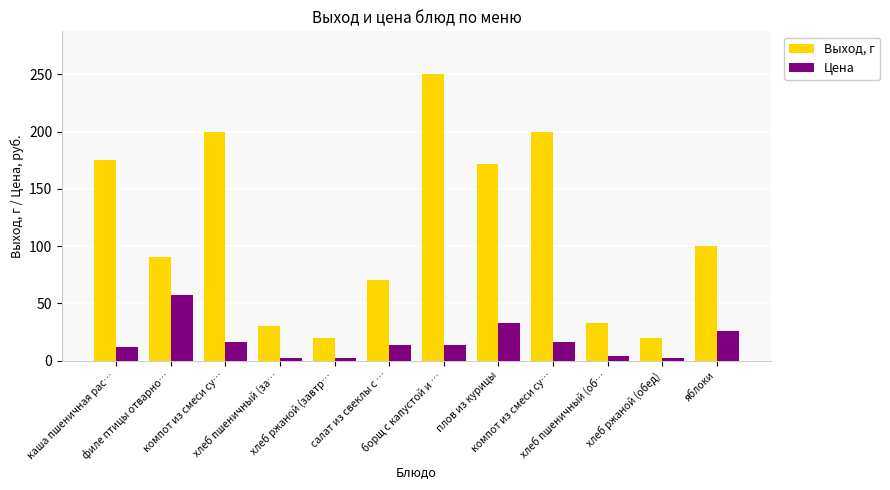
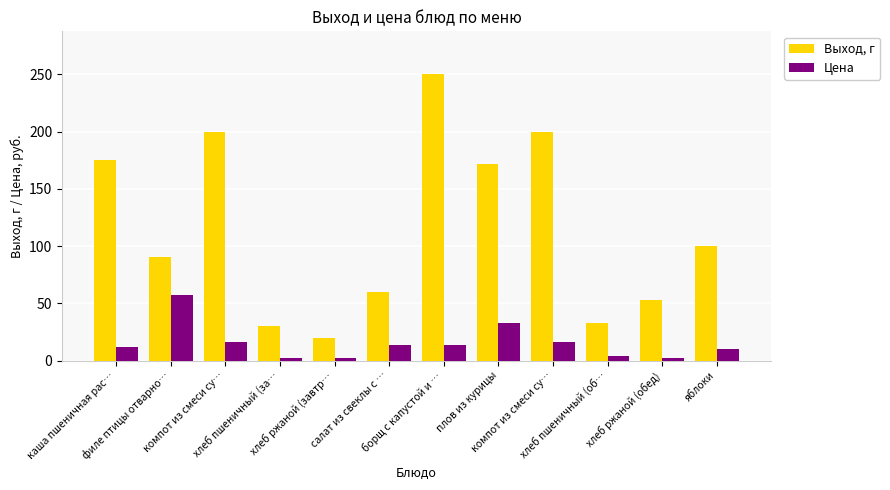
  {
    "Выход, г": {
      "каша пшеничная рас…": 175,
      "филе птицы отварно…": 90,
      "хлеб пшеничный (за…": 30,
      "хлеб ржаной (завтр…": 20,
-     "салат из свеклы с …": 70,
+     "салат из свеклы с …": 60,
      "борщ с капустой и …": 250,
      "плов из курицы": 172,
      "хлеб пшеничный (об…": 33,
-     "хлеб ржаной (обед)": 20,
+     "хлеб ржаной (обед)": 53,
      "яблоки": 100
    },
    "Цена": {
      "каша пшеничная рас…": 12,
      "филе птицы отварно…": 57,
      "хлеб пшеничный (за…": 3,
      "салат из свеклы с …": 13,
      "борщ с капустой и …": 13,
      "плов из курицы": 33,
      "хлеб пшеничный (об…": 4,
-     "яблоки": 26
+     "яблоки": 10
    }
  }
